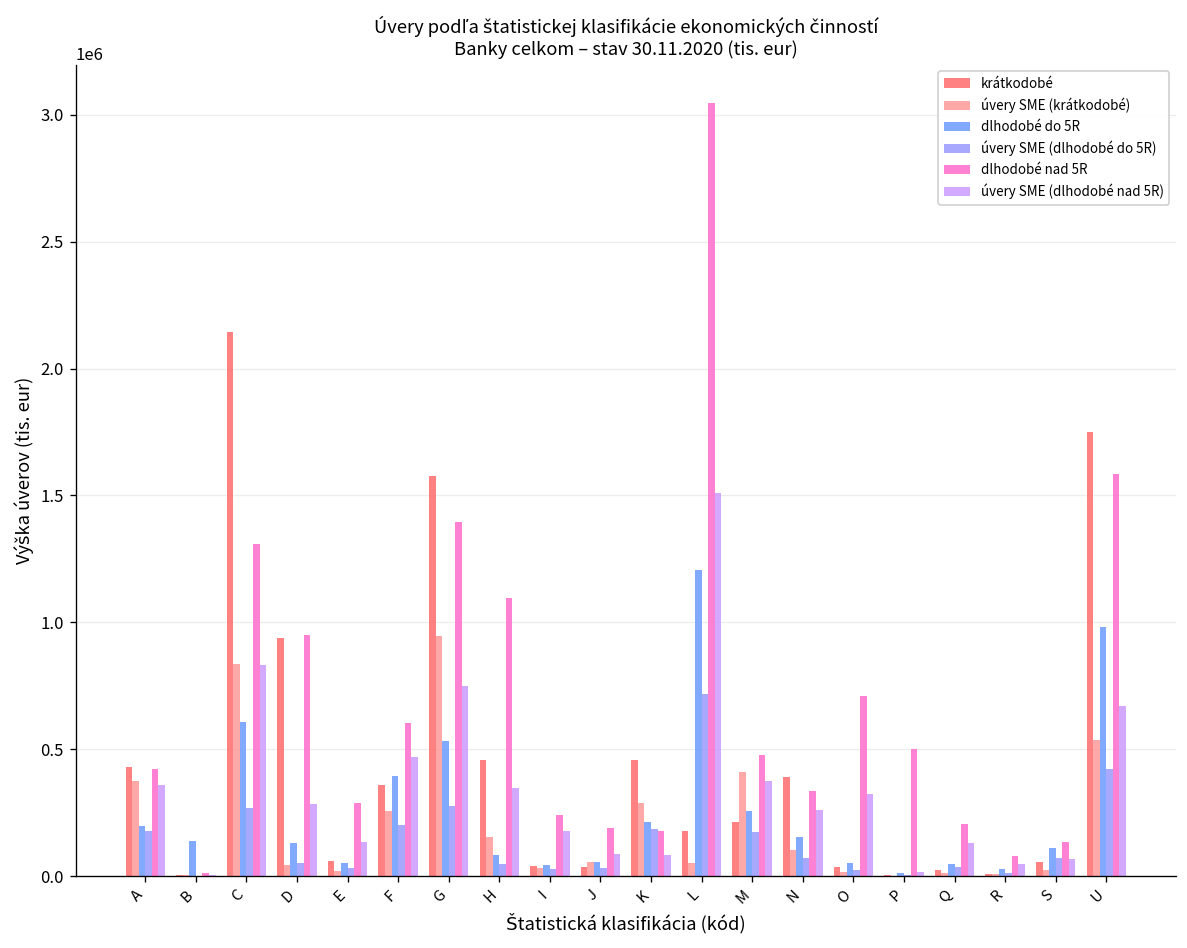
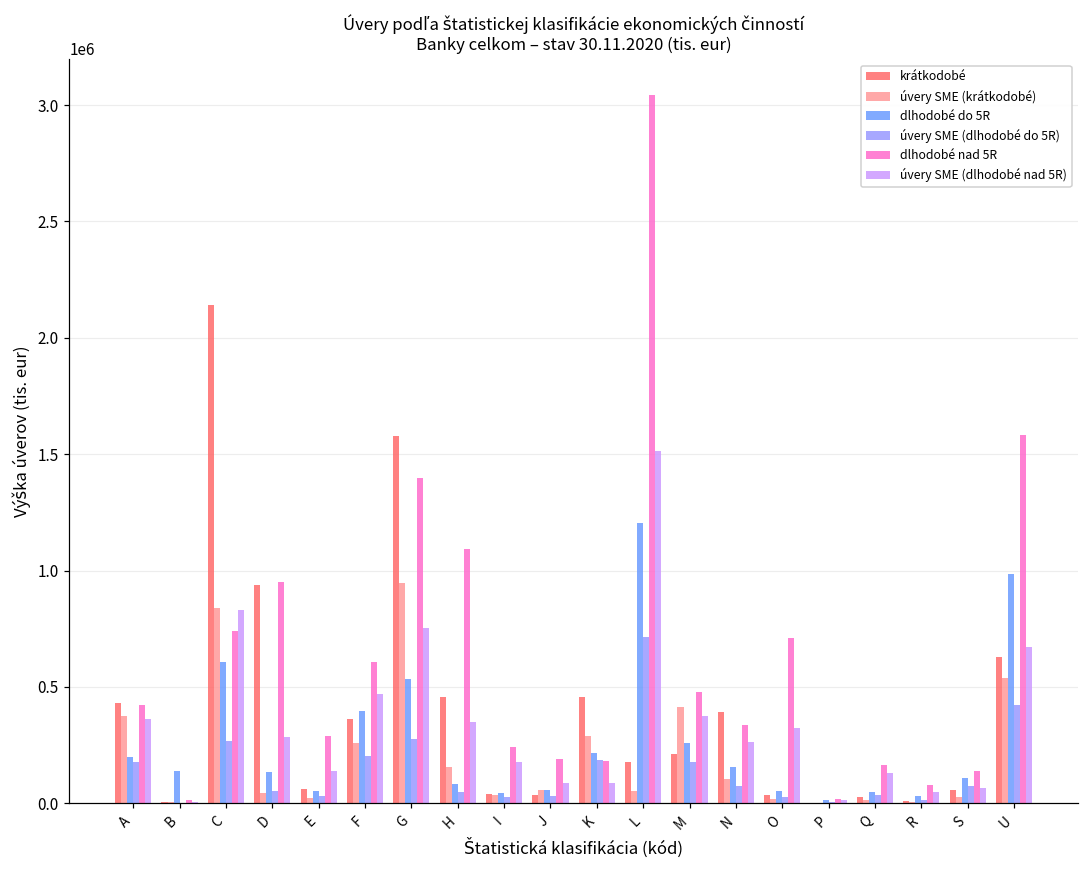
  {
    "krátkodobé": {
      "A": 430000,
      "C": 2140000,
      "D": 940000,
      "E": 60000,
      "F": 360000,
      "G": 1580000,
      "H": 460000,
      "I": 40000,
      "J": 40000,
      "K": 460000,
      "L": 180000,
      "M": 210000,
      "N": 390000,
      "O": 30000,
      "Q": 30000,
      "S": 60000,
-     "U": 1750000
+     "U": 630000
    },
    "úvery SME (krátkodobé)": {
      "A": 370000,
      "C": 840000,
      "D": 40000,
      "E": 20000,
      "F": 260000,
      "G": 950000,
      "H": 150000,
      "I": 30000,
      "J": 60000,
      "K": 290000,
      "L": 50000,
      "M": 410000,
      "N": 100000,
      "O": 20000,
      "Q": 10000,
      "S": 20000,
      "U": 540000
    },
    "dlhodobé nad 5R": {
      "A": 420000,
      "B": 10000,
-     "C": 1310000,
+     "C": 740000,
      "D": 950000,
      "E": 290000,
      "F": 600000,
      "G": 1400000,
      "H": 1090000,
      "I": 240000,
      "J": 190000,
      "K": 180000,
      "L": 3040000,
      "M": 480000,
      "N": 340000,
      "O": 710000,
-     "P": 500000,
-     "Q": 200000,
+     "P": 20000,
+     "Q": 160000,
      "R": 80000,
      "S": 140000,
      "U": 1580000
    }
  }
